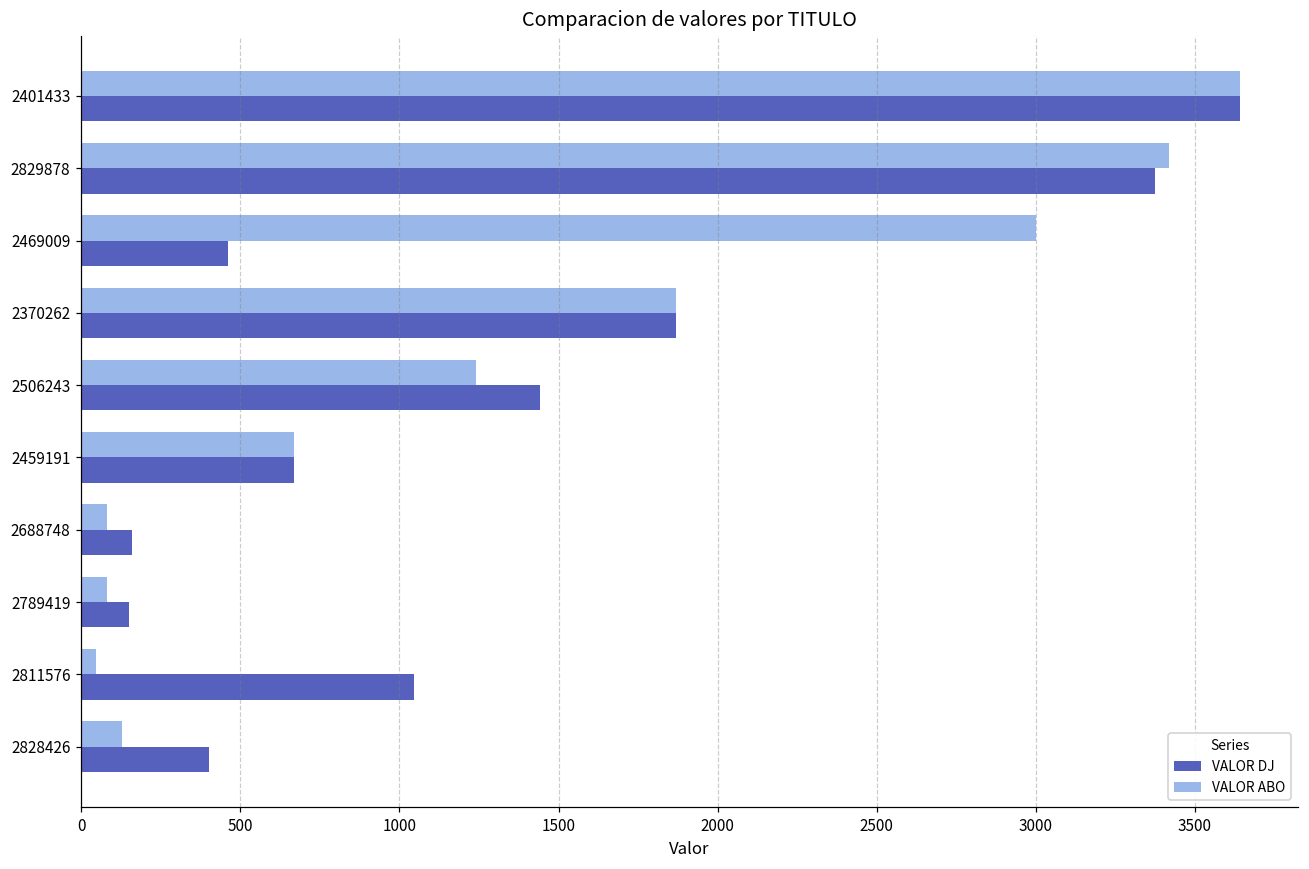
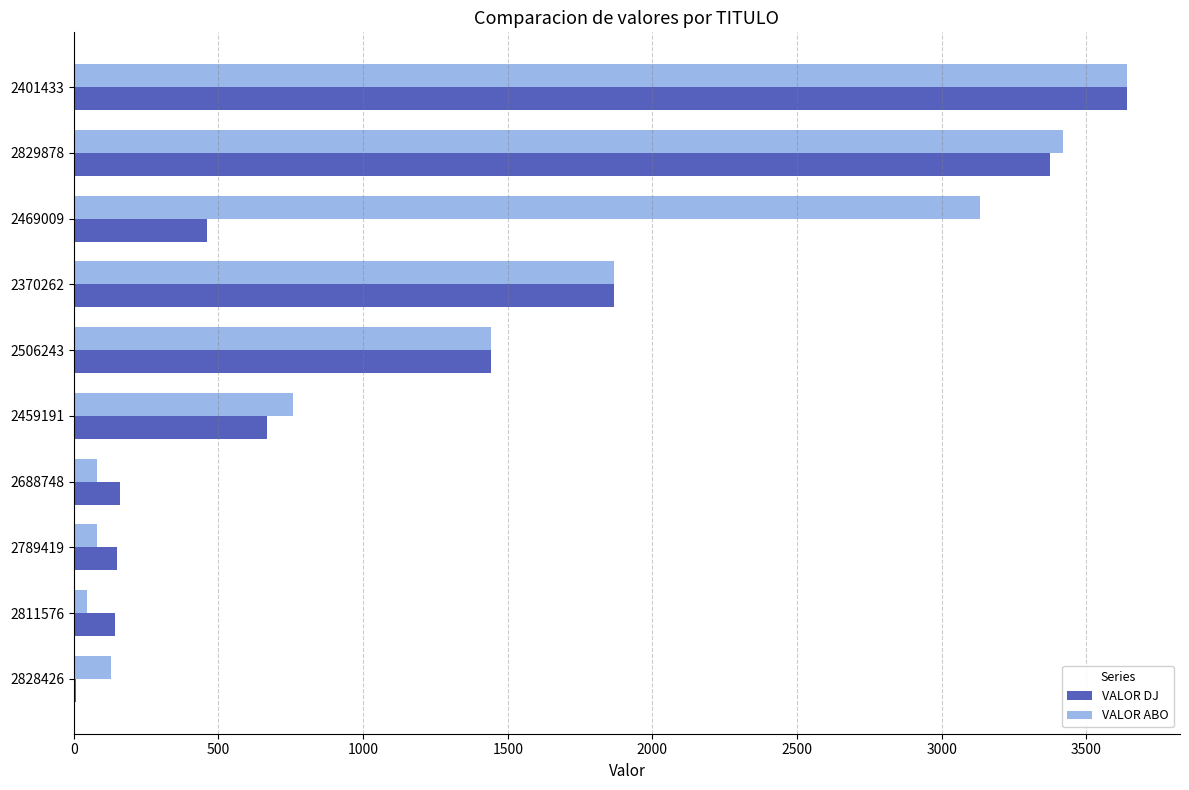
  {
    "VALOR DJ": {
      "2401433": 3640,
      "2829878": 3380,
      "2469009": 460,
      "2370262": 1870,
      "2506243": 1440,
      "2459191": 670,
      "2688748": 160,
      "2789419": 150,
-     "2811576": 1040,
-     "2828426": 400
+     "2811576": 140,
+     "2828426": 10
    },
    "VALOR ABO": {
      "2401433": 3640,
      "2829878": 3420,
-     "2469009": 3000,
+     "2469009": 3130,
      "2370262": 1870,
-     "2506243": 1240,
-     "2459191": 670,
+     "2506243": 1440,
+     "2459191": 760,
      "2688748": 80,
      "2789419": 80,
      "2811576": 50,
      "2828426": 130
    }
  }
